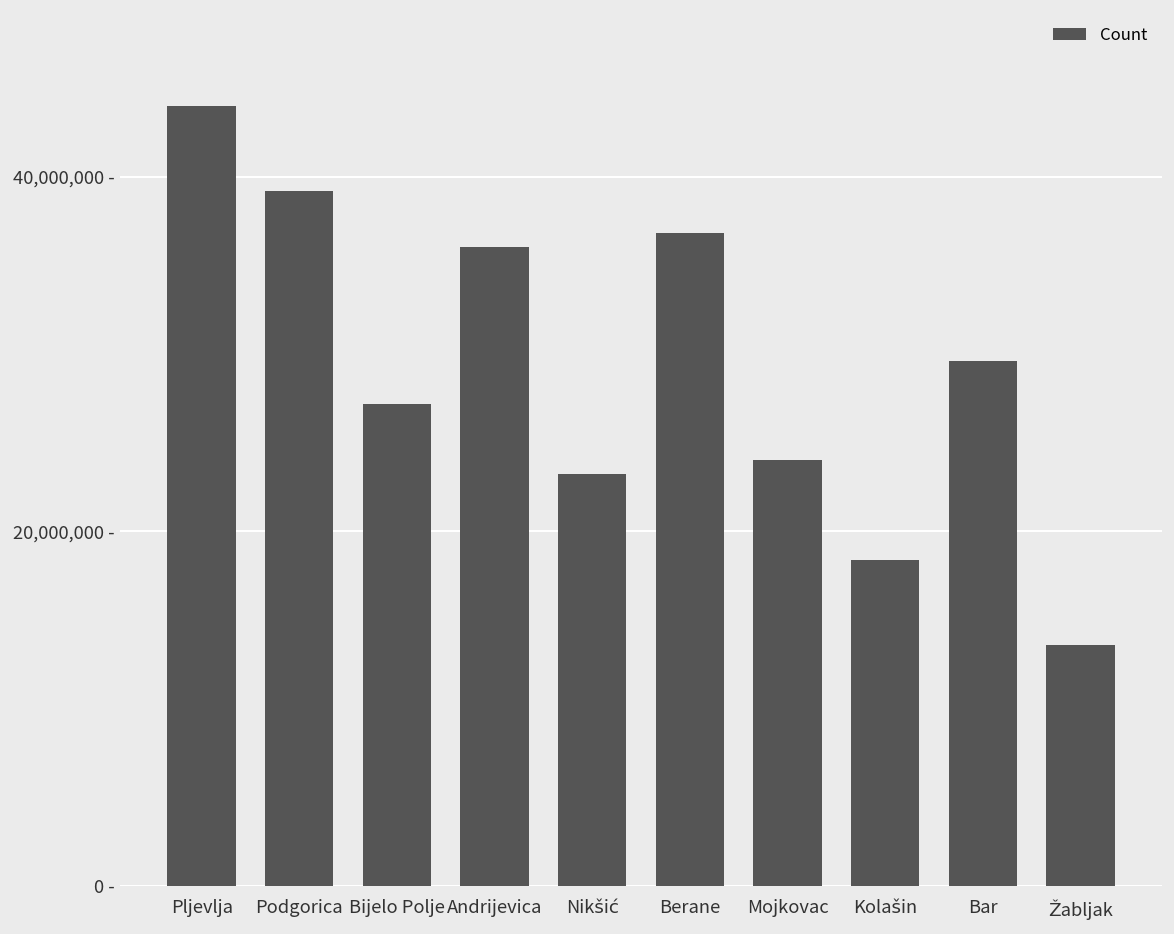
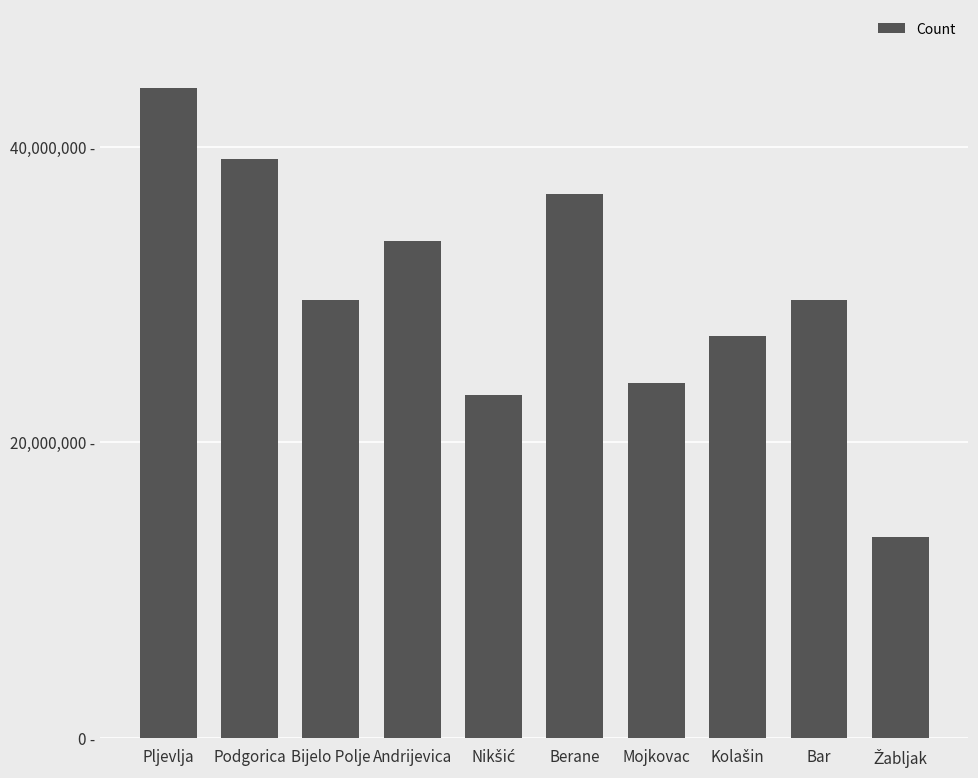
  {
    "Pljevlja": "44,000,000 -",
    "Podgorica": "39,200,000 -",
-   "Bijelo Polje": "27,200,000 -",
-   "Andrijevica": "36,000,000 -",
+   "Bijelo Polje": "29,600,000 -",
+   "Andrijevica": "33,600,000 -",
    "Nikšić": "23,200,000 -",
    "Berane": "36,800,000 -",
    "Mojkovac": "24,000,000 -",
-   "Kolašin": "18,400,000 -",
+   "Kolašin": "27,200,000 -",
    "Bar": "29,600,000 -",
    "Žabljak": "13,600,000 -"
  }
